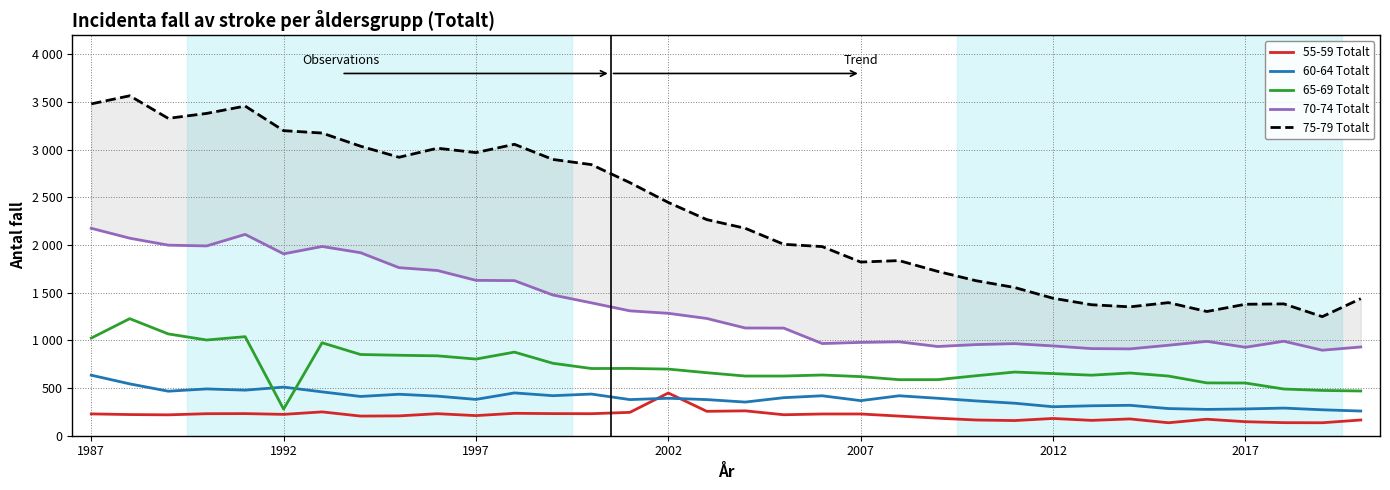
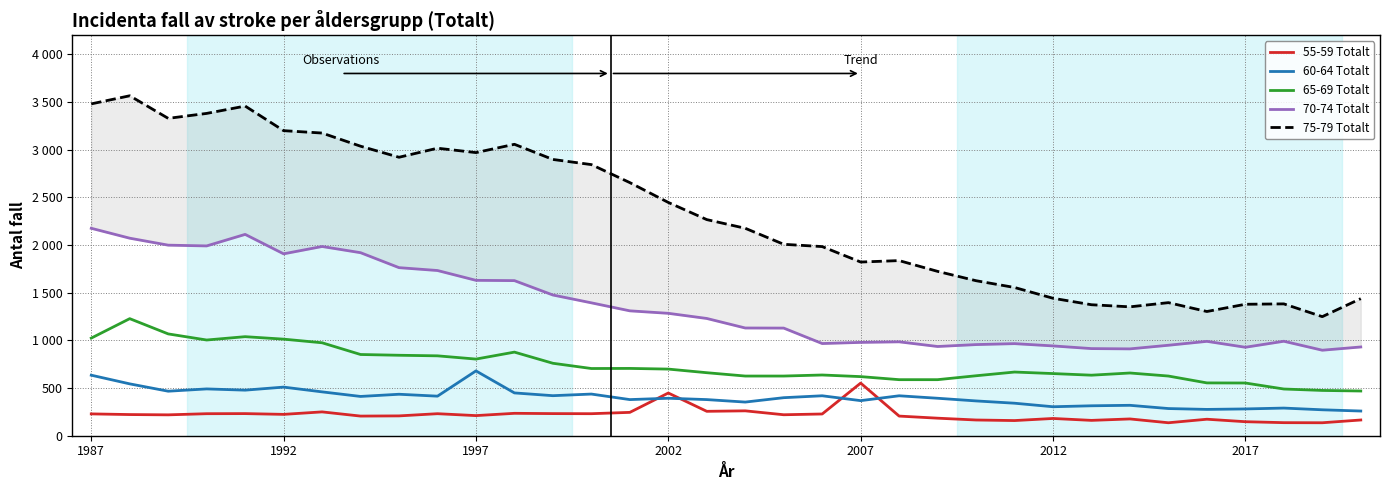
  {
    "55-59 Totalt": {
      "1987": 200,
      "1992": 200,
      "1997": 200,
      "2002": 400,
-     "2007": 200,
+     "2007": 600,
      "2012": 200,
      "2017": 100
    },
    "60-64 Totalt": {
      "1987": 600,
      "1992": 500,
-     "1997": 400,
+     "1997": 700,
      "2002": 400,
      "2007": 400,
      "2012": 300,
      "2017": 300
    },
    "65-69 Totalt": {
      "1987": 1000,
-     "1992": 300,
+     "1992": 1000,
      "1997": 800,
      "2002": 700,
      "2007": 600,
      "2012": 700,
      "2017": 600
    },
    "70-74 Totalt": {
      "1987": 2200,
      "1992": 1900,
      "1997": 1600,
      "2002": 1300,
      "2007": 1000,
      "2012": 900,
      "2017": 900
    },
    "75-79 Totalt": {
      "1987": 3500,
      "1992": 3200,
      "1997": 3000,
      "2002": 2400,
      "2007": 1800,
      "2012": 1400,
      "2017": 1400
    }
  }
